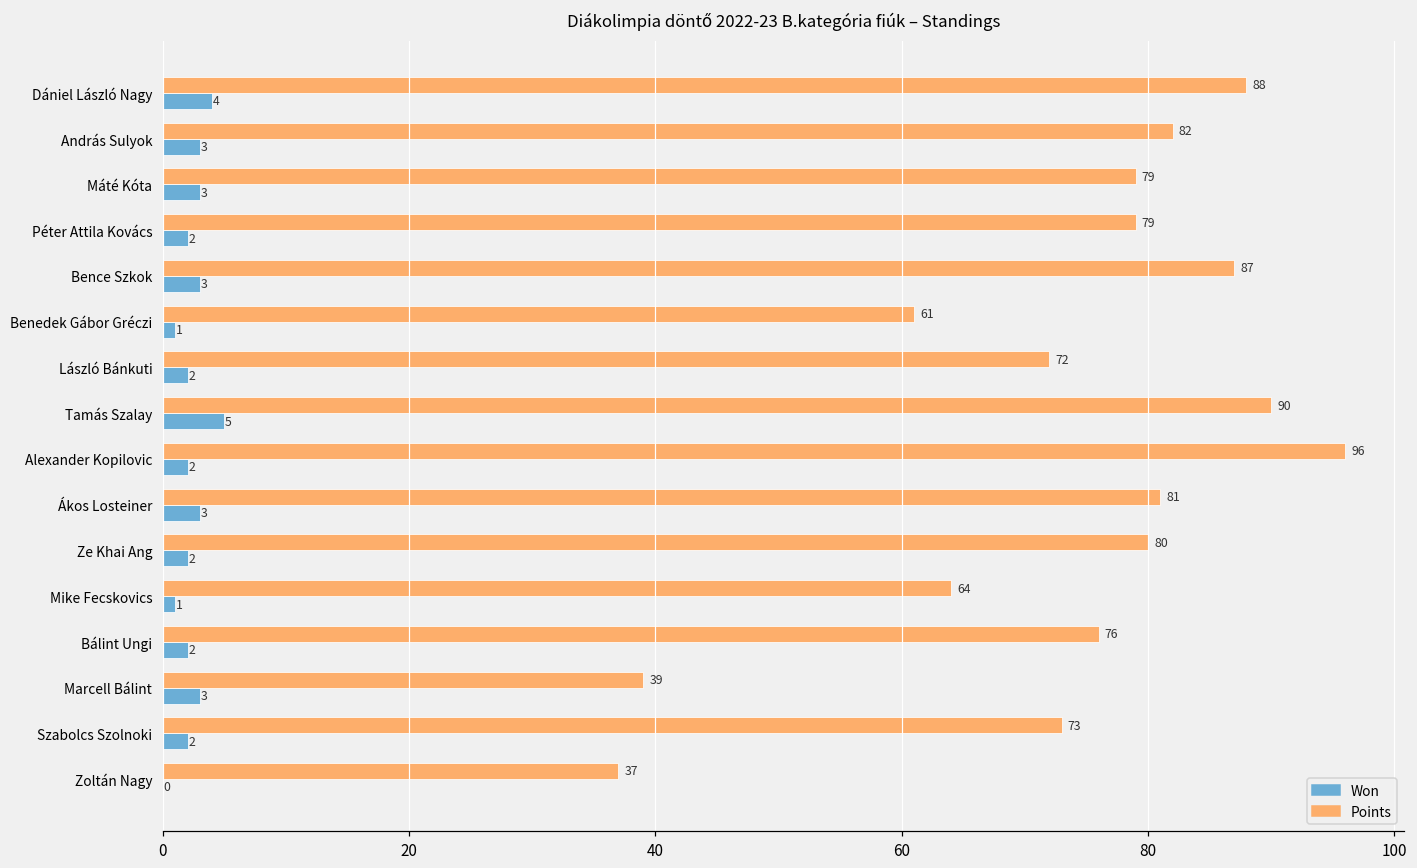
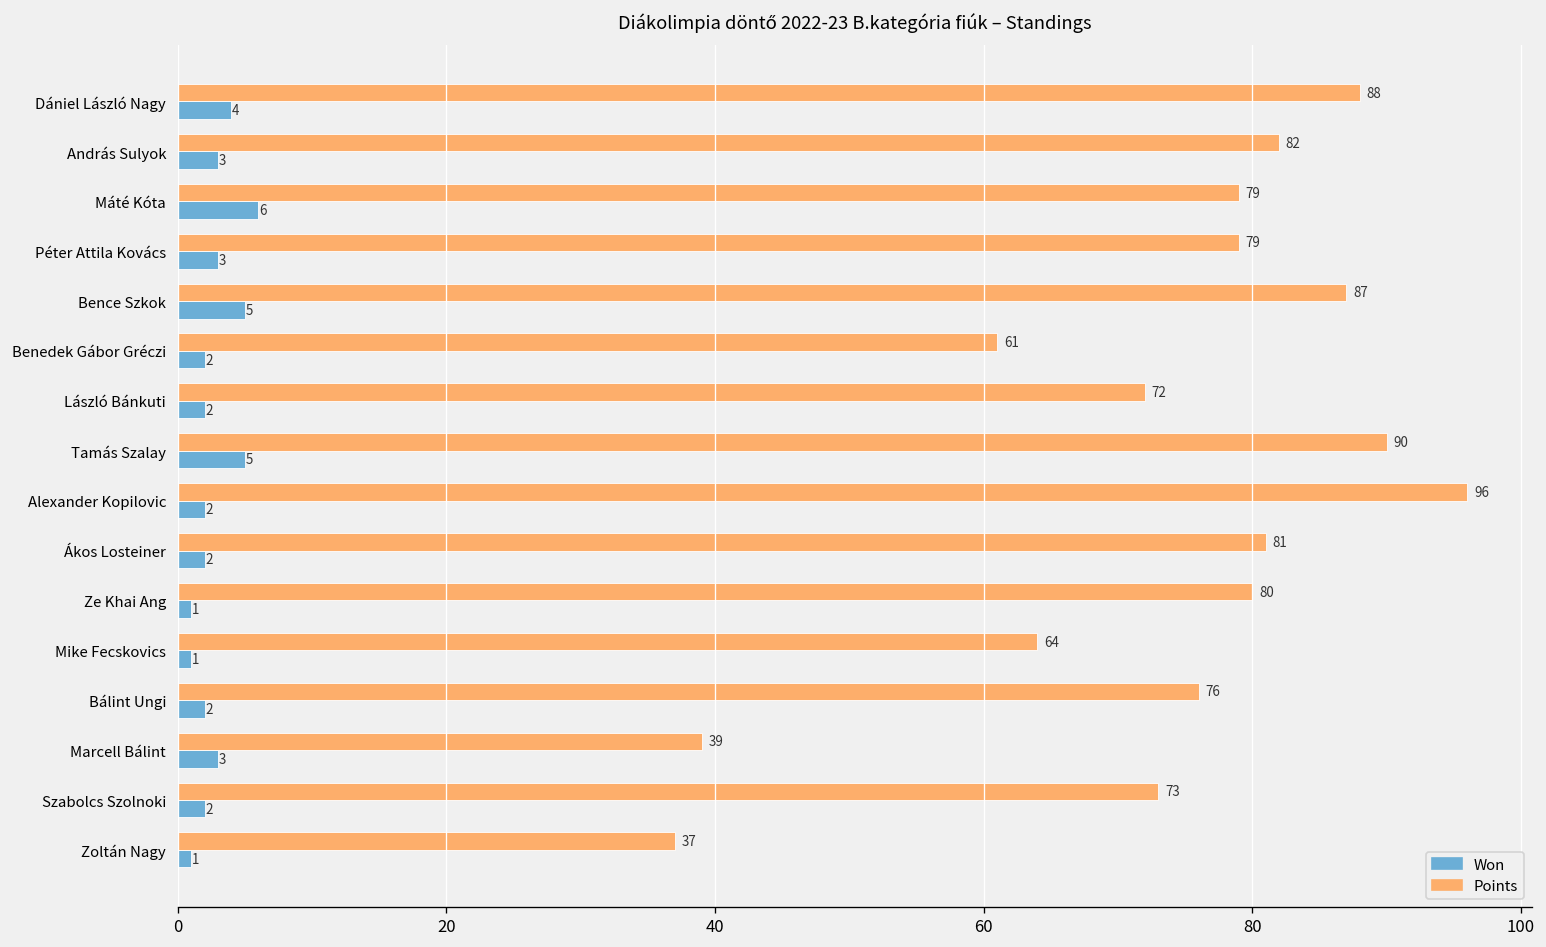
  {
    "Won": {
      "Dániel László Nagy": 4,
      "András Sulyok": 3,
-     "Máté Kóta": 3,
-     "Péter Attila Kovács": 2,
-     "Bence Szkok": 3,
-     "Benedek Gábor Gréczi": 1,
+     "Máté Kóta": 6,
+     "Péter Attila Kovács": 3,
+     "Bence Szkok": 5,
+     "Benedek Gábor Gréczi": 2,
      "László Bánkuti": 2,
      "Tamás Szalay": 5,
      "Alexander Kopilovic": 2,
-     "Ákos Losteiner": 3,
-     "Ze Khai Ang": 2,
+     "Ákos Losteiner": 2,
+     "Ze Khai Ang": 1,
      "Mike Fecskovics": 1,
      "Bálint Ungi": 2,
      "Marcell Bálint": 3,
      "Szabolcs Szolnoki": 2,
-     "Zoltán Nagy": 0
+     "Zoltán Nagy": 1
    },
    "Points": {
      "Dániel László Nagy": 88,
      "András Sulyok": 82,
      "Máté Kóta": 79,
      "Péter Attila Kovács": 79,
      "Bence Szkok": 87,
      "Benedek Gábor Gréczi": 61,
      "László Bánkuti": 72,
      "Tamás Szalay": 90,
      "Alexander Kopilovic": 96,
      "Ákos Losteiner": 81,
      "Ze Khai Ang": 80,
      "Mike Fecskovics": 64,
      "Bálint Ungi": 76,
      "Marcell Bálint": 39,
      "Szabolcs Szolnoki": 73,
      "Zoltán Nagy": 37
    }
  }
